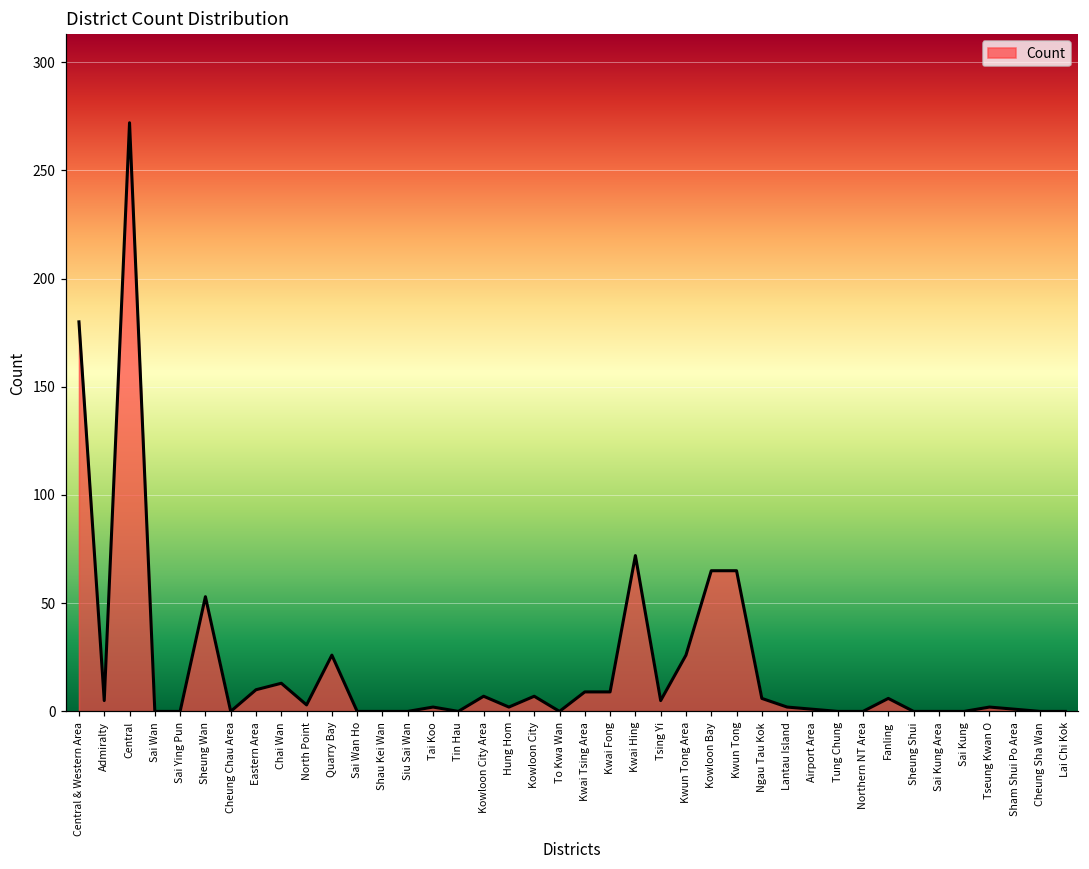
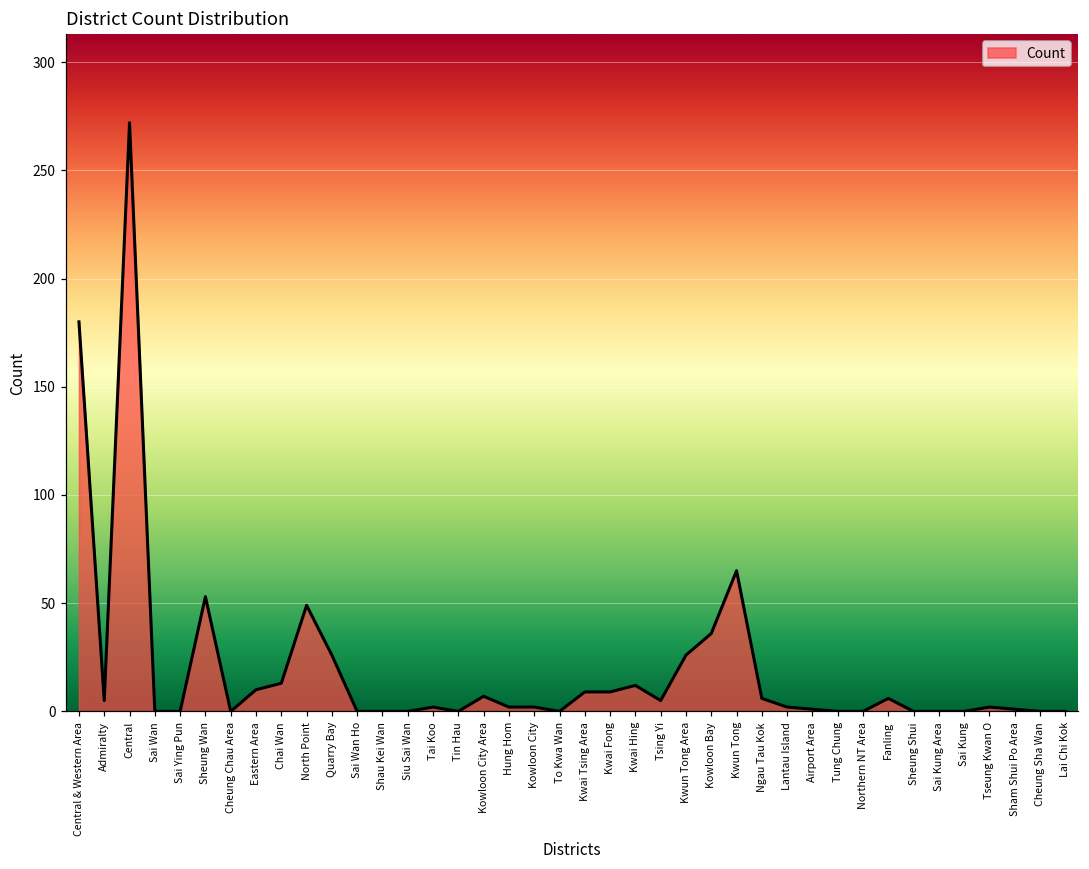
  {
    "Central & Western Area": 180,
    "Admiralty": 5,
    "Central": 272,
    "Sai Wan": 0,
    "Sai Ying Pun": 0,
    "Sheung Wan": 53,
    "Cheung Chau Area": 0,
    "Eastern Area": 10,
    "Chai Wan": 13,
-   "North Point": 3,
+   "North Point": 49,
    "Quarry Bay": 26,
    "Sai Wan Ho": 0,
    "Shau Kei Wan": 0,
    "Siu Sai Wan": 0,
    "Tai Koo": 2,
    "Tin Hau": 0,
    "Kowloon City Area": 7,
    "Hung Hom": 2,
-   "Kowloon City": 7,
+   "Kowloon City": 2,
    "To Kwa Wan": 0,
    "Kwai Tsing Area": 9,
    "Kwai Fong": 9,
-   "Kwai Hing": 72,
+   "Kwai Hing": 12,
    "Tsing Yi": 5,
    "Kwun Tong Area": 26,
-   "Kowloon Bay": 65,
+   "Kowloon Bay": 36,
    "Kwun Tong": 65,
    "Ngau Tau Kok": 6,
    "Lantau Island": 2,
    "Airport Area": 1,
    "Tung Chung": 0,
    "Northern NT Area": 0,
    "Fanling": 6,
    "Sheung Shui": 0,
    "Sai Kung Area": 0,
    "Sai Kung": 0,
    "Tseung Kwan O": 2,
    "Sham Shui Po Area": 1,
    "Cheung Sha Wan": 0,
    "Lai Chi Kok": 0
  }
